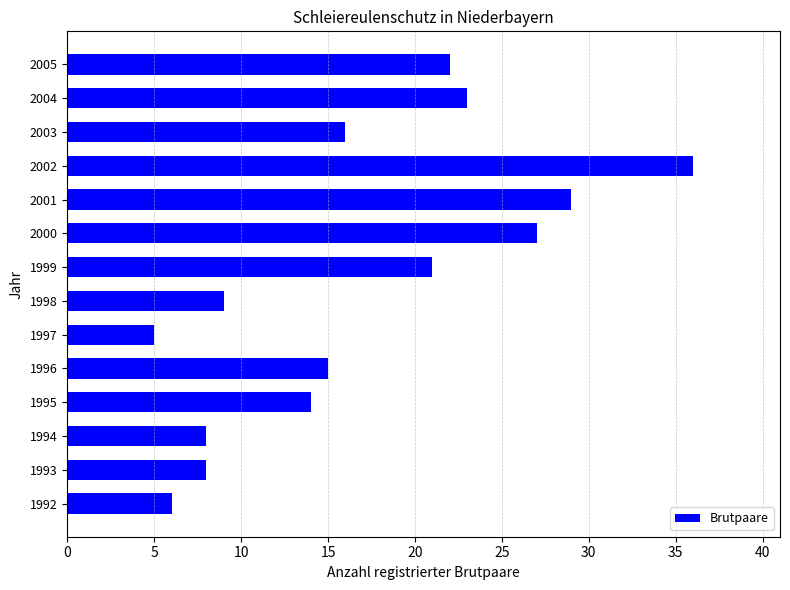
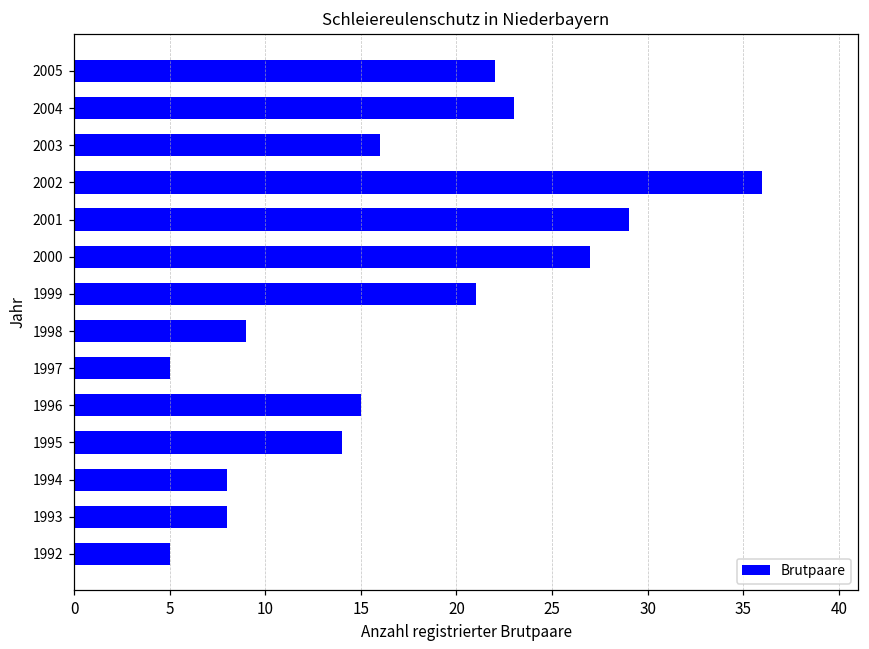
  {
    "2005": 22,
    "2004": 23,
    "2003": 16,
    "2002": 36,
    "2001": 29,
    "2000": 27,
    "1999": 21,
    "1998": 9,
    "1997": 5,
    "1996": 15,
    "1995": 14,
    "1994": 8,
    "1993": 8,
-   "1992": 6
+   "1992": 5
  }
